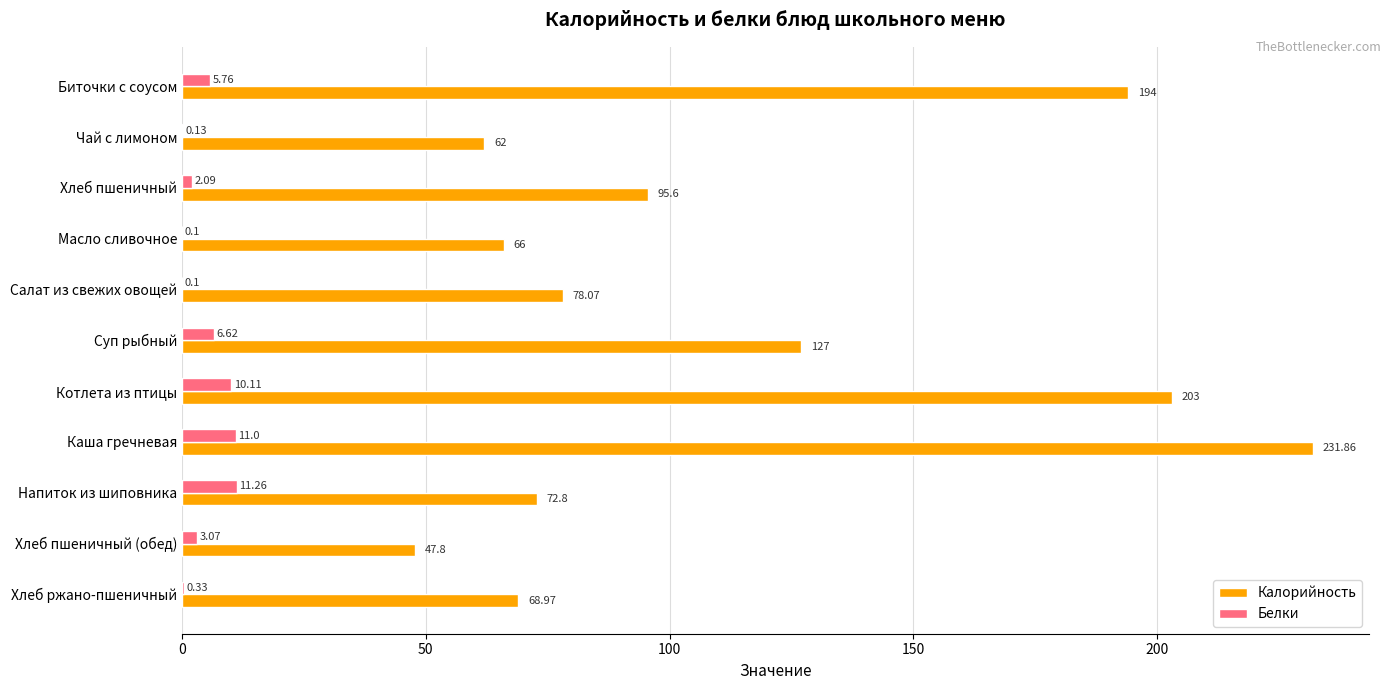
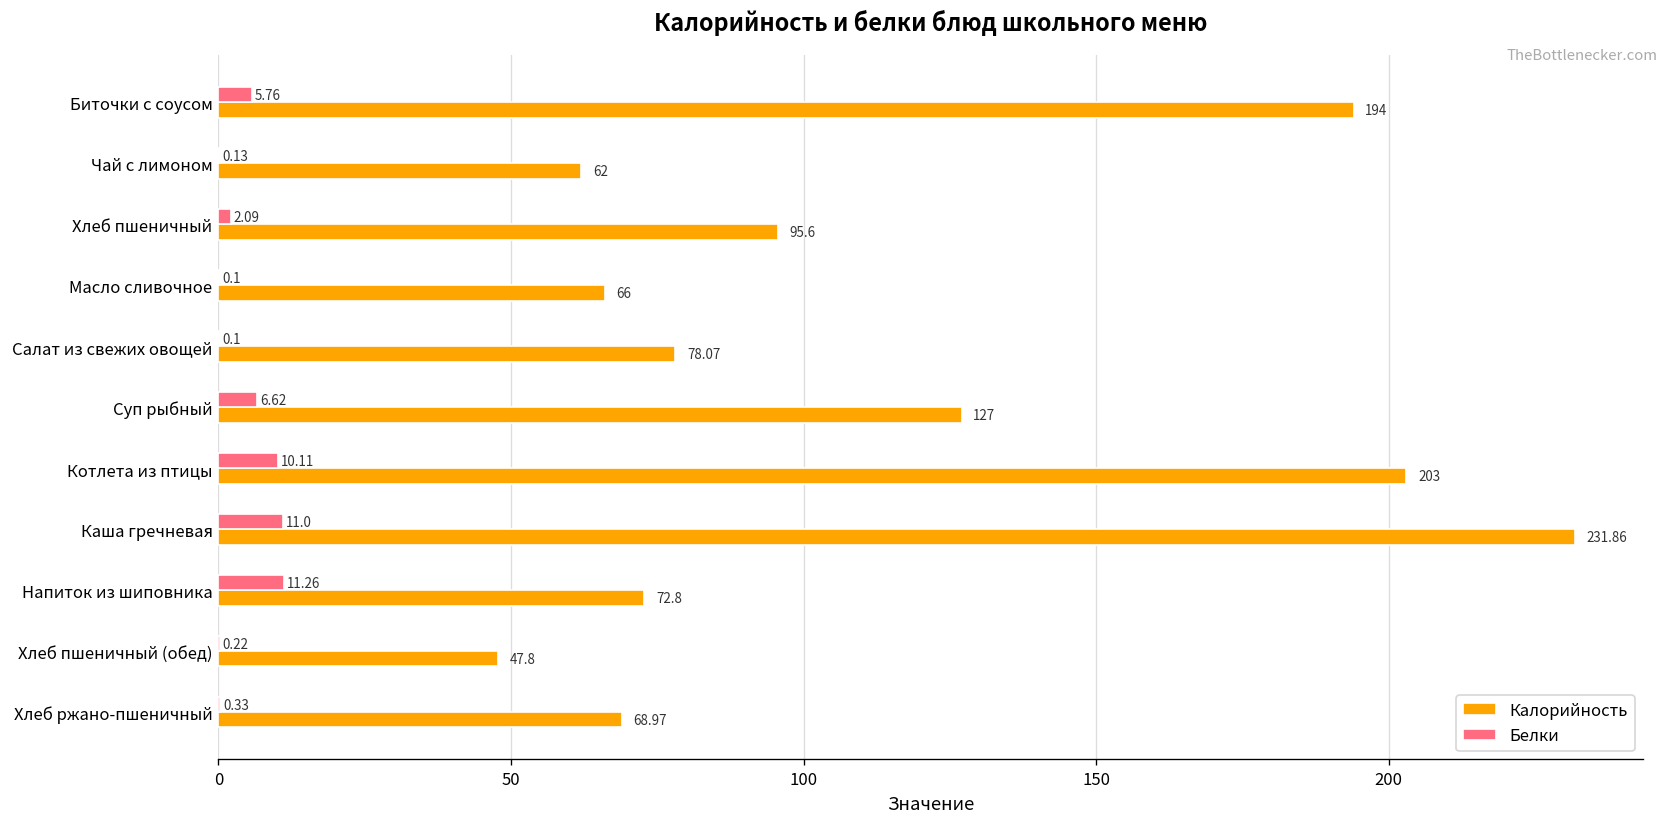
  {
    "Калорийность": {
      "Биточки с соусом": 194,
      "Чай с лимоном": 62,
      "Хлеб пшеничный": 95.6,
      "Масло сливочное": 66,
      "Салат из свежих овощей": 78.07,
      "Суп рыбный": 127,
      "Котлета из птицы": 203,
      "Каша гречневая": 231.86,
      "Напиток из шиповника": 72.8,
      "Хлеб пшеничный (обед)": 47.8,
      "Хлеб ржано-пшеничный": 68.97
    },
    "Белки": {
      "Биточки с соусом": 5.76,
      "Чай с лимоном": 0.13,
      "Хлеб пшеничный": 2.09,
      "Масло сливочное": 0.1,
      "Салат из свежих овощей": 0.1,
      "Суп рыбный": 6.62,
      "Котлета из птицы": 10.11,
      "Каша гречневая": 11.0,
      "Напиток из шиповника": 11.26,
-     "Хлеб пшеничный (обед)": 3.07,
+     "Хлеб пшеничный (обед)": 0.22,
      "Хлеб ржано-пшеничный": 0.33
    }
  }
